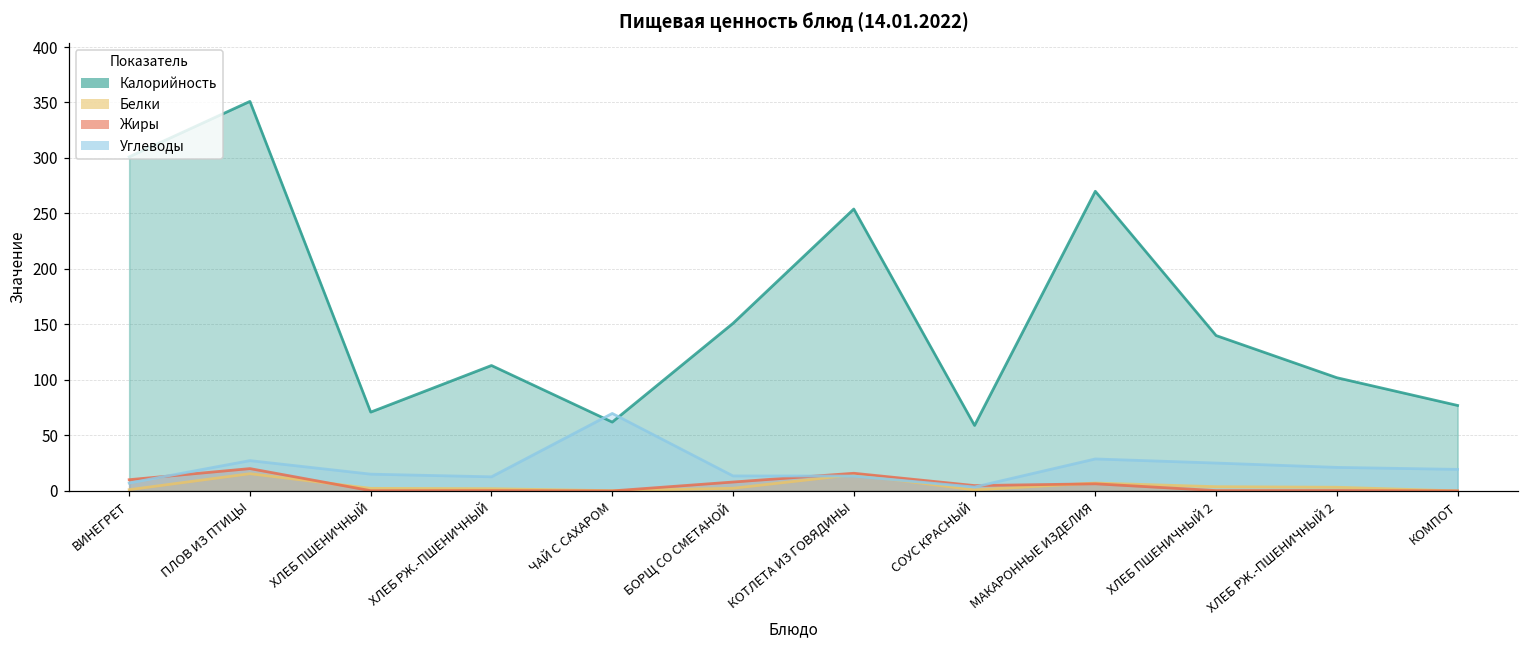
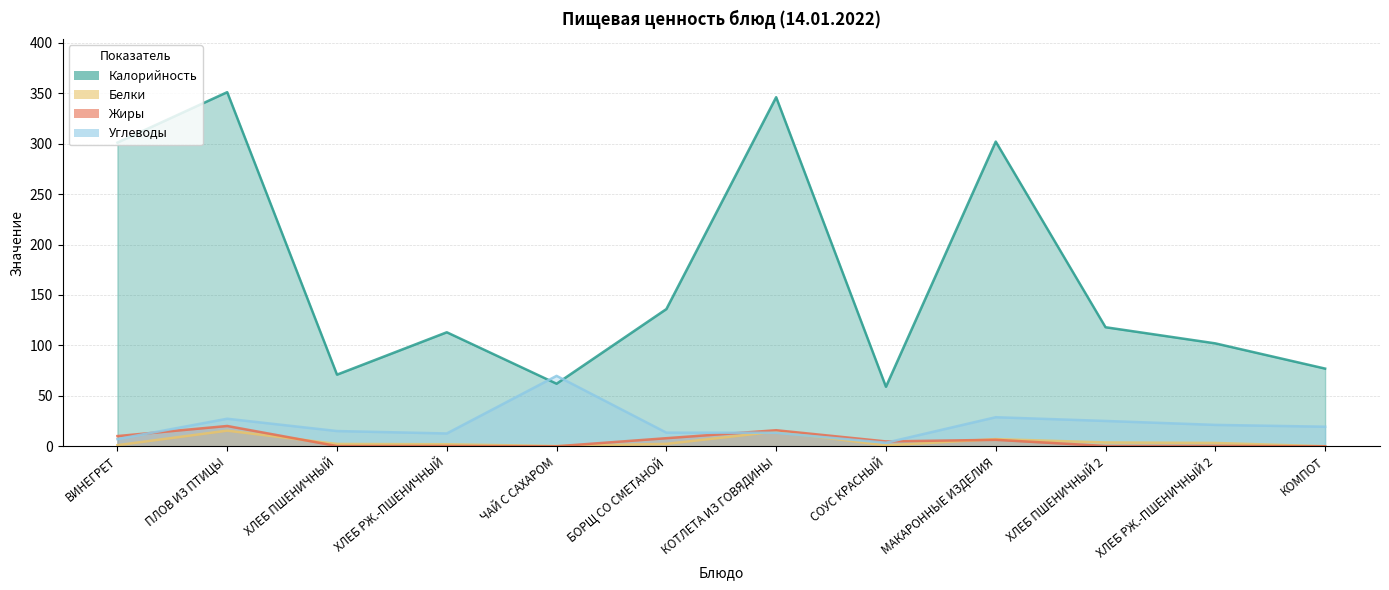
  {
    "Калорийность": {
      "ПЛОВ ИЗ ПТИЦЫ": 351,
      "ХЛЕБ ПШЕНИЧНЫЙ": 71,
      "ХЛЕБ РЖ.-ПШЕНИЧНЫЙ": 113,
      "ЧАЙ С САХАРОМ": 62,
-     "БОРЩ СО СМЕТАНОЙ": 151,
-     "КОТЛЕТА ИЗ ГОВЯДИНЫ": 254,
+     "БОРЩ СО СМЕТАНОЙ": 136,
+     "КОТЛЕТА ИЗ ГОВЯДИНЫ": 346,
      "СОУС КРАСНЫЙ": 59,
-     "МАКАРОННЫЕ ИЗДЕЛИЯ": 270,
-     "ХЛЕБ ПШЕНИЧНЫЙ 2": 140,
+     "МАКАРОННЫЕ ИЗДЕЛИЯ": 302,
+     "ХЛЕБ ПШЕНИЧНЫЙ 2": 118,
      "ХЛЕБ РЖ.-ПШЕНИЧНЫЙ 2": 102,
      "КОМПОТ": 77
    },
    "Углеводы": {
      "ВИНЕГРЕТ": 7,
      "ПЛОВ ИЗ ПТИЦЫ": 27,
      "ХЛЕБ ПШЕНИЧНЫЙ": 15,
      "ХЛЕБ РЖ.-ПШЕНИЧНЫЙ": 13,
      "ЧАЙ С САХАРОМ": 70,
      "БОРЩ СО СМЕТАНОЙ": 14,
      "МАКАРОННЫЕ ИЗДЕЛИЯ": 29,
      "ХЛЕБ ПШЕНИЧНЫЙ 2": 25,
      "ХЛЕБ РЖ.-ПШЕНИЧНЫЙ 2": 21,
      "КОМПОТ": 19
    }
  }
